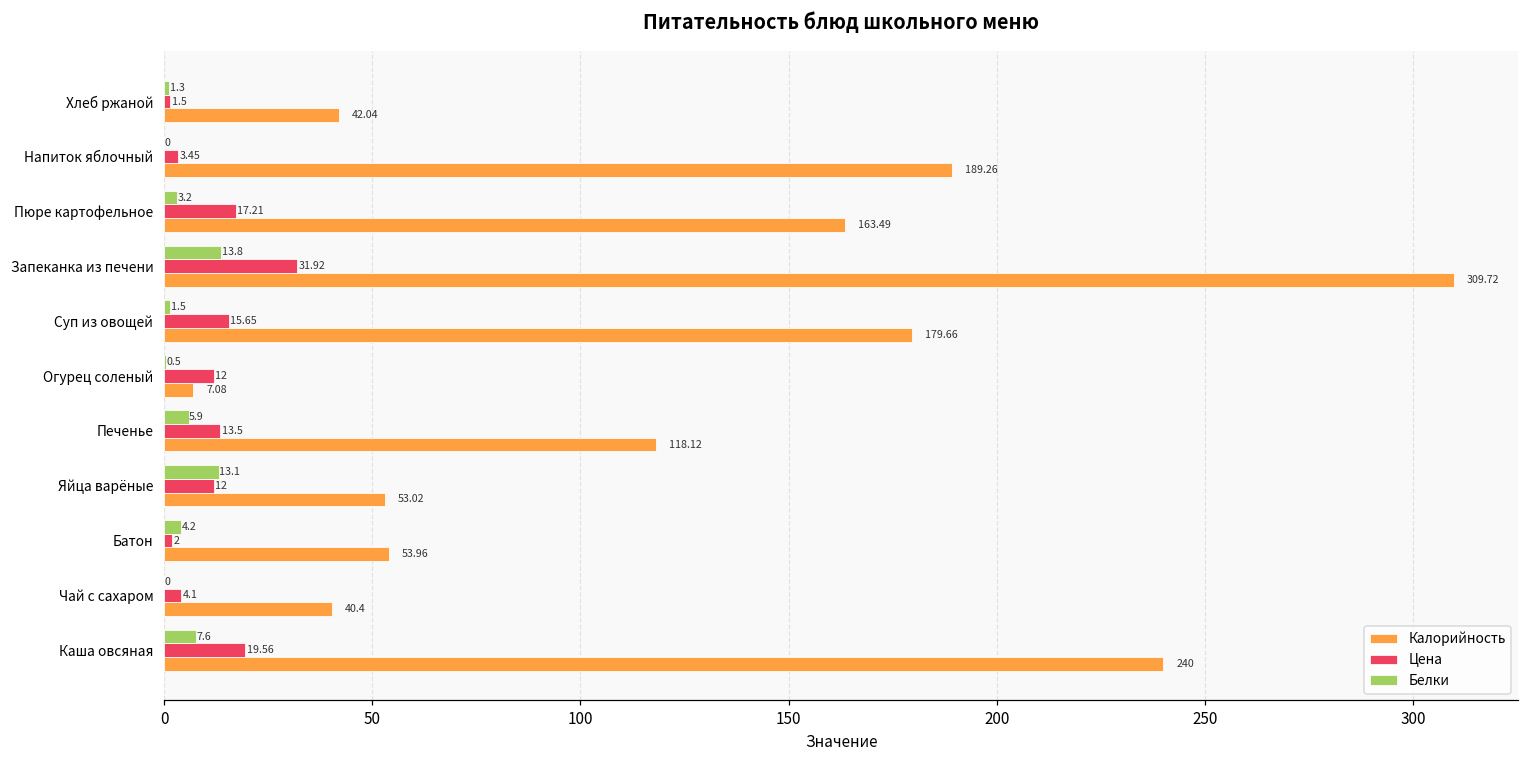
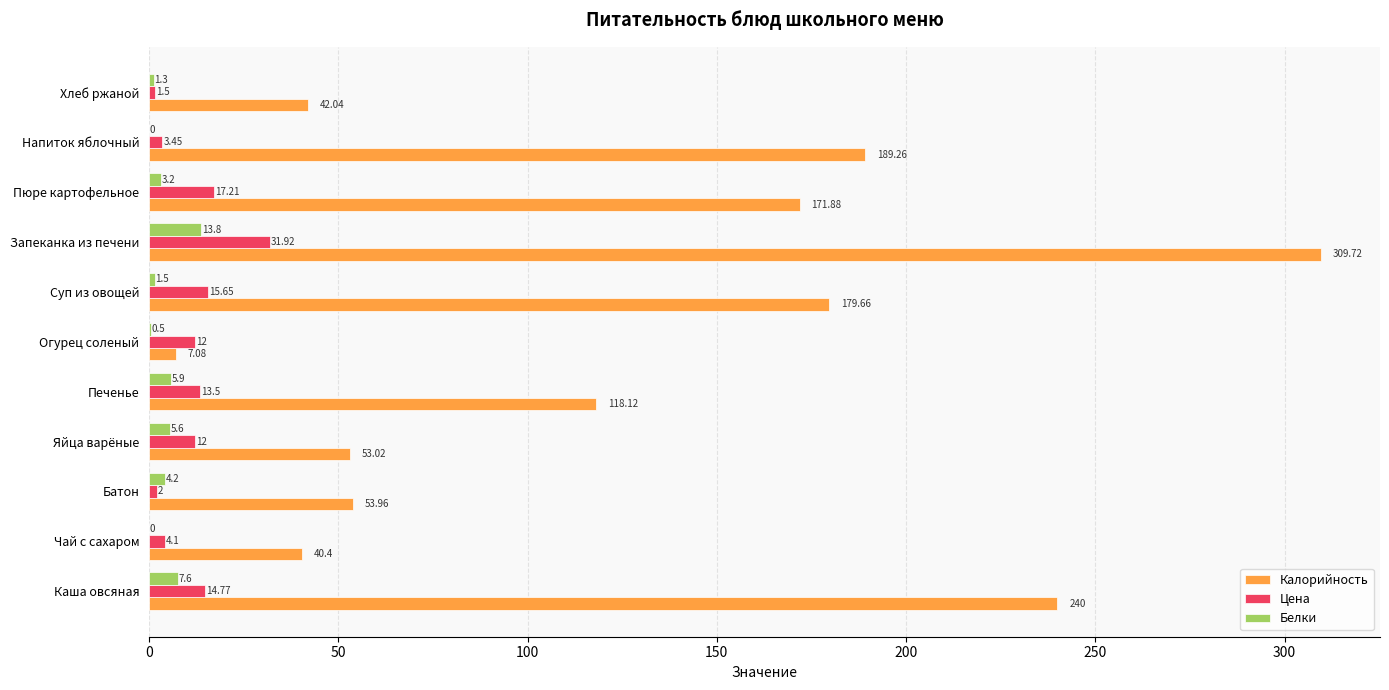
  {
    "Калорийность": {
      "Хлеб ржаной": 42.04,
      "Напиток яблочный": 189.26,
-     "Пюре картофельное": 163.49,
+     "Пюре картофельное": 171.88,
      "Запеканка из печени": 309.72,
      "Суп из овощей": 179.66,
      "Огурец соленый": 7.08,
      "Печенье": 118.12,
      "Яйца варёные": 53.02,
      "Батон": 53.96,
      "Чай с сахаром": 40.4,
      "Каша овсяная": 240
    },
    "Цена": {
      "Хлеб ржаной": 1.5,
      "Напиток яблочный": 3.45,
      "Пюре картофельное": 17.21,
      "Запеканка из печени": 31.92,
      "Суп из овощей": 15.65,
      "Огурец соленый": 12,
      "Печенье": 13.5,
      "Яйца варёные": 12,
      "Батон": 2,
      "Чай с сахаром": 4.1,
-     "Каша овсяная": 19.56
+     "Каша овсяная": 14.77
    },
    "Белки": {
      "Хлеб ржаной": 1.3,
      "Напиток яблочный": 0,
      "Пюре картофельное": 3.2,
      "Запеканка из печени": 13.8,
      "Суп из овощей": 1.5,
      "Огурец соленый": 0.5,
      "Печенье": 5.9,
-     "Яйца варёные": 13.1,
+     "Яйца варёные": 5.6,
      "Батон": 4.2,
      "Чай с сахаром": 0,
      "Каша овсяная": 7.6
    }
  }
